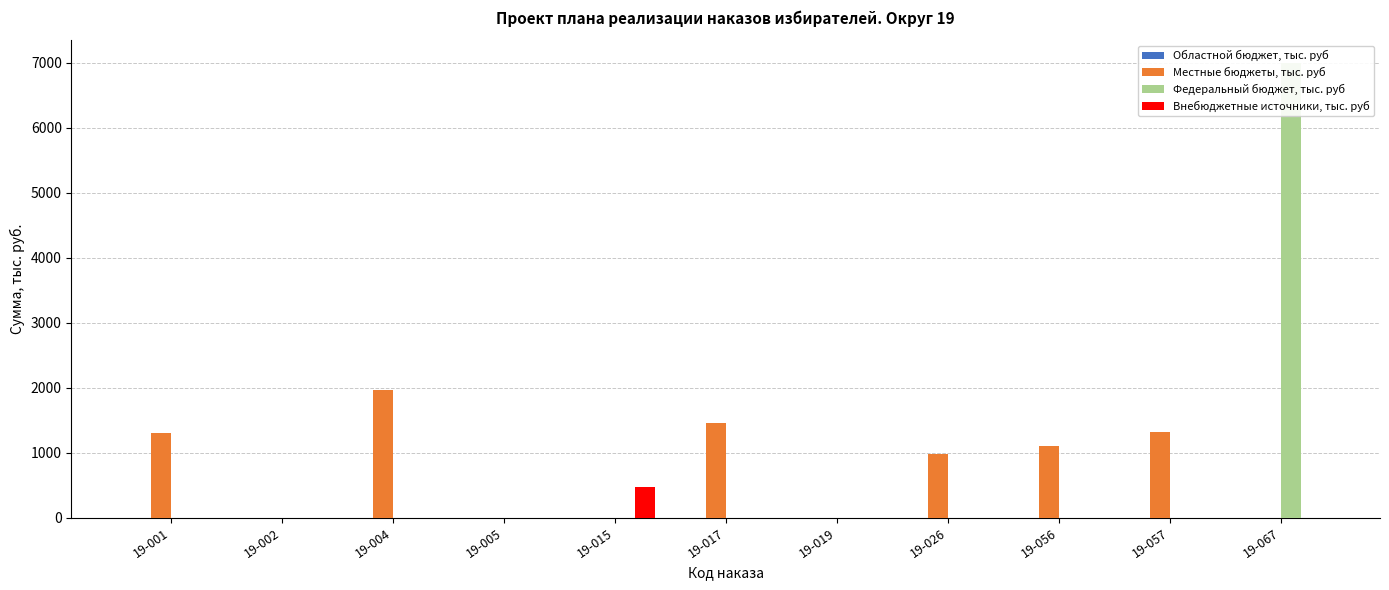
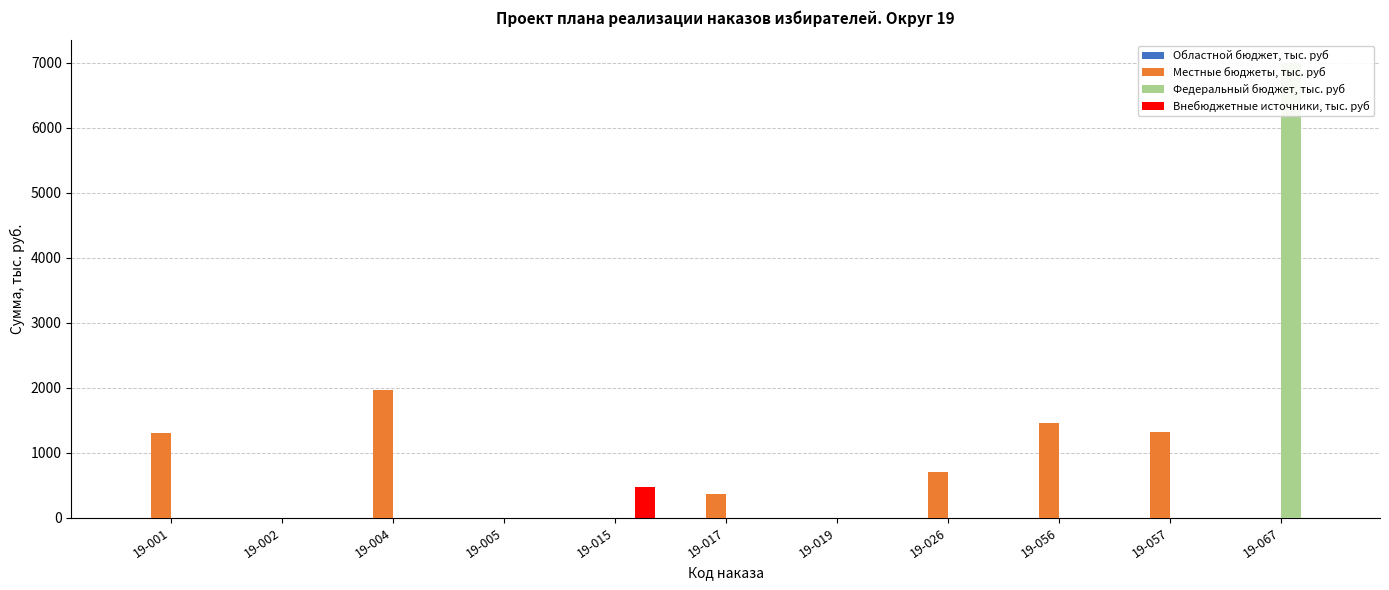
  {
    "Областной бюджет, тыс. руб": {
      "19-001": 0,
      "19-002": 0,
      "19-004": 0,
      "19-005": 0,
      "19-015": 0,
      "19-017": 0,
      "19-019": 0,
      "19-026": 0,
      "19-056": 0,
      "19-057": 0,
      "19-067": 0
    },
    "Местные бюджеты, тыс. руб": {
      "19-001": 1300,
      "19-002": 0,
      "19-004": 2000,
      "19-005": 0,
      "19-015": 0,
-     "19-017": 1500,
+     "19-017": 400,
      "19-019": 0,
-     "19-026": 1000,
-     "19-056": 1100,
+     "19-026": 700,
+     "19-056": 1500,
      "19-057": 1300,
      "19-067": 0
    },
    "Федеральный бюджет, тыс. руб": {
      "19-001": 0,
      "19-002": 0,
      "19-004": 0,
      "19-005": 0,
      "19-015": 0,
      "19-017": 0,
      "19-019": 0,
      "19-026": 0,
      "19-056": 0,
      "19-057": 0
    },
    "Внебюджетные источники, тыс. руб": {
      "19-001": 0,
      "19-002": 0,
      "19-004": 0,
      "19-005": 0,
      "19-015": 500,
      "19-017": 0,
      "19-019": 0,
      "19-026": 0,
      "19-056": 0,
      "19-057": 0,
      "19-067": 0
    }
  }
